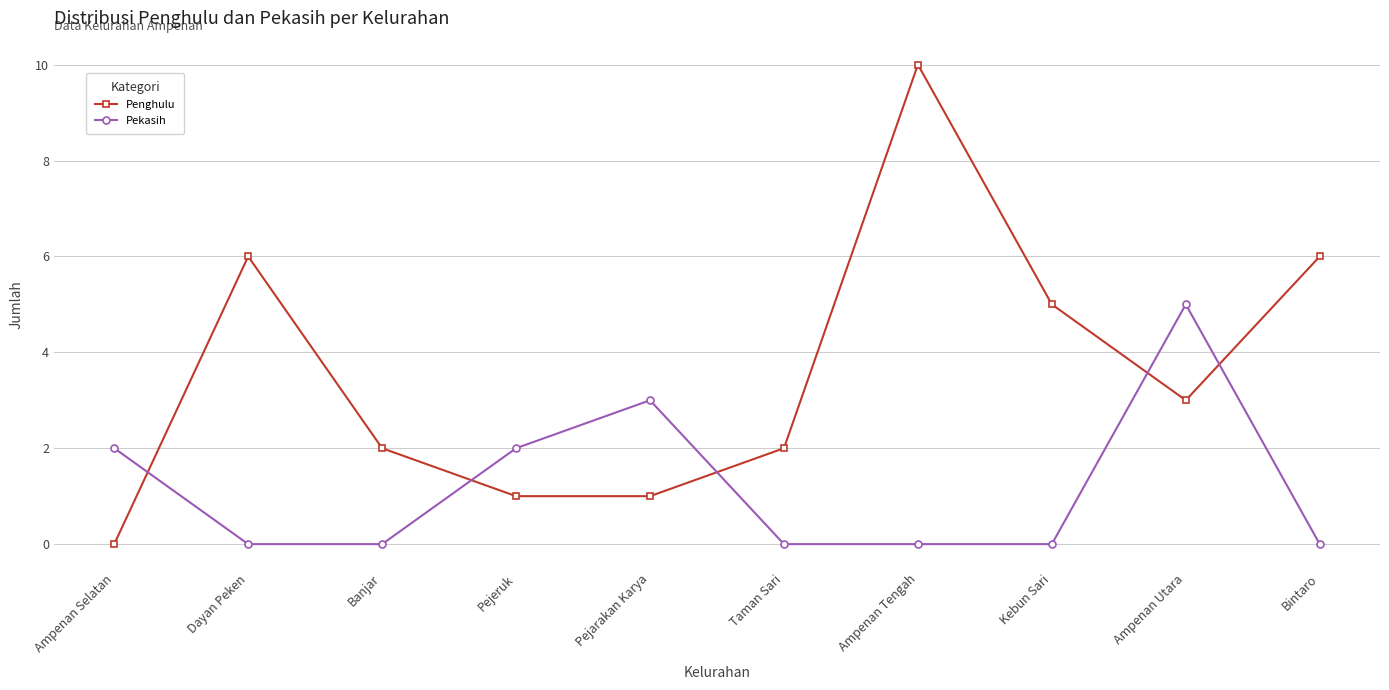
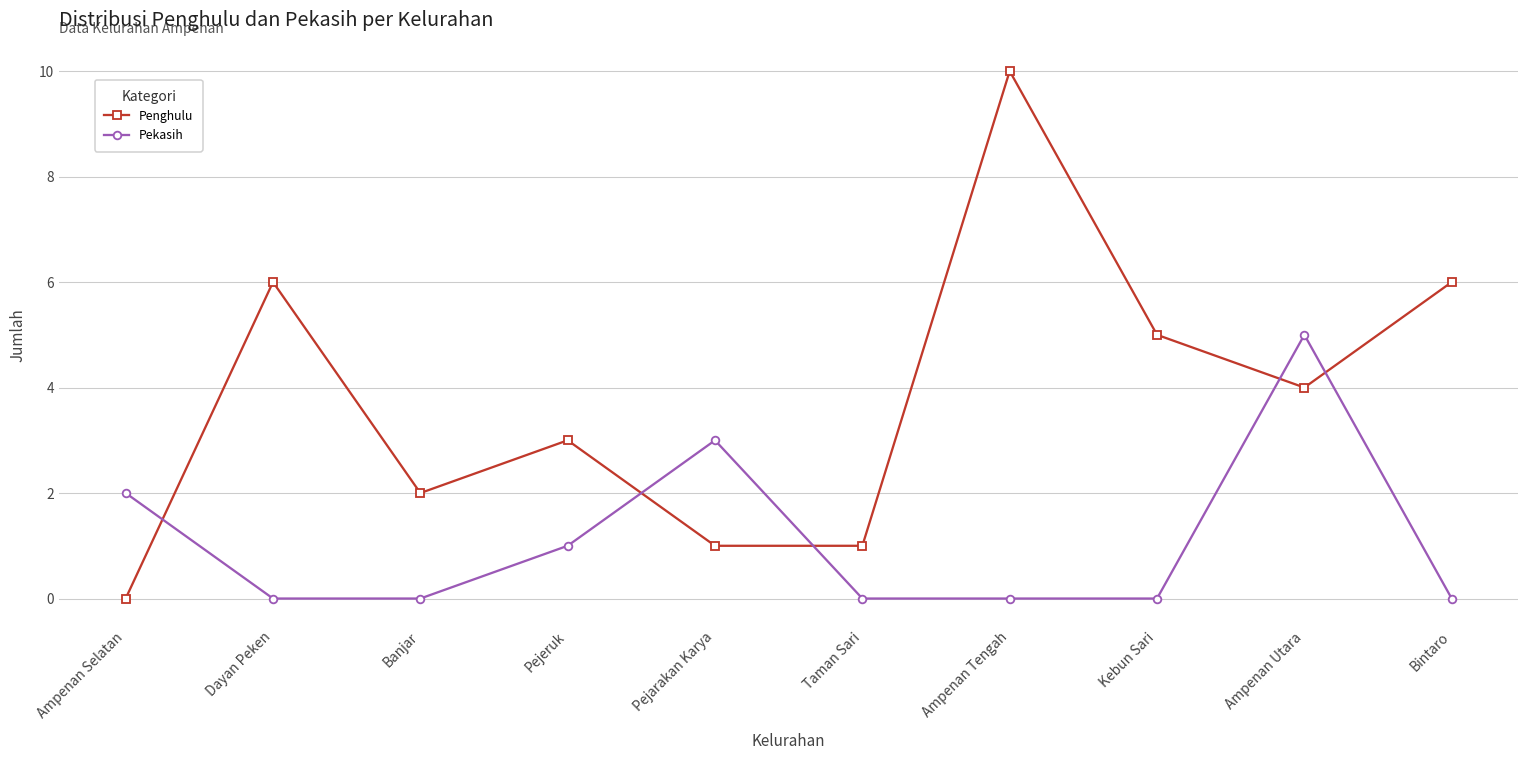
  {
    "Penghulu": {
      "Ampenan Selatan": 0,
      "Dayan Peken": 6,
      "Banjar": 2,
-     "Pejeruk": 1,
+     "Pejeruk": 3,
      "Pejarakan Karya": 1,
-     "Taman Sari": 2,
+     "Taman Sari": 1,
      "Ampenan Tengah": 10,
      "Kebun Sari": 5,
-     "Ampenan Utara": 3,
+     "Ampenan Utara": 4,
      "Bintaro": 6
    },
    "Pekasih": {
      "Ampenan Selatan": 2,
      "Dayan Peken": 0,
      "Banjar": 0,
-     "Pejeruk": 2,
+     "Pejeruk": 1,
      "Pejarakan Karya": 3,
      "Taman Sari": 0,
      "Ampenan Tengah": 0,
      "Kebun Sari": 0,
      "Ampenan Utara": 5,
      "Bintaro": 0
    }
  }
